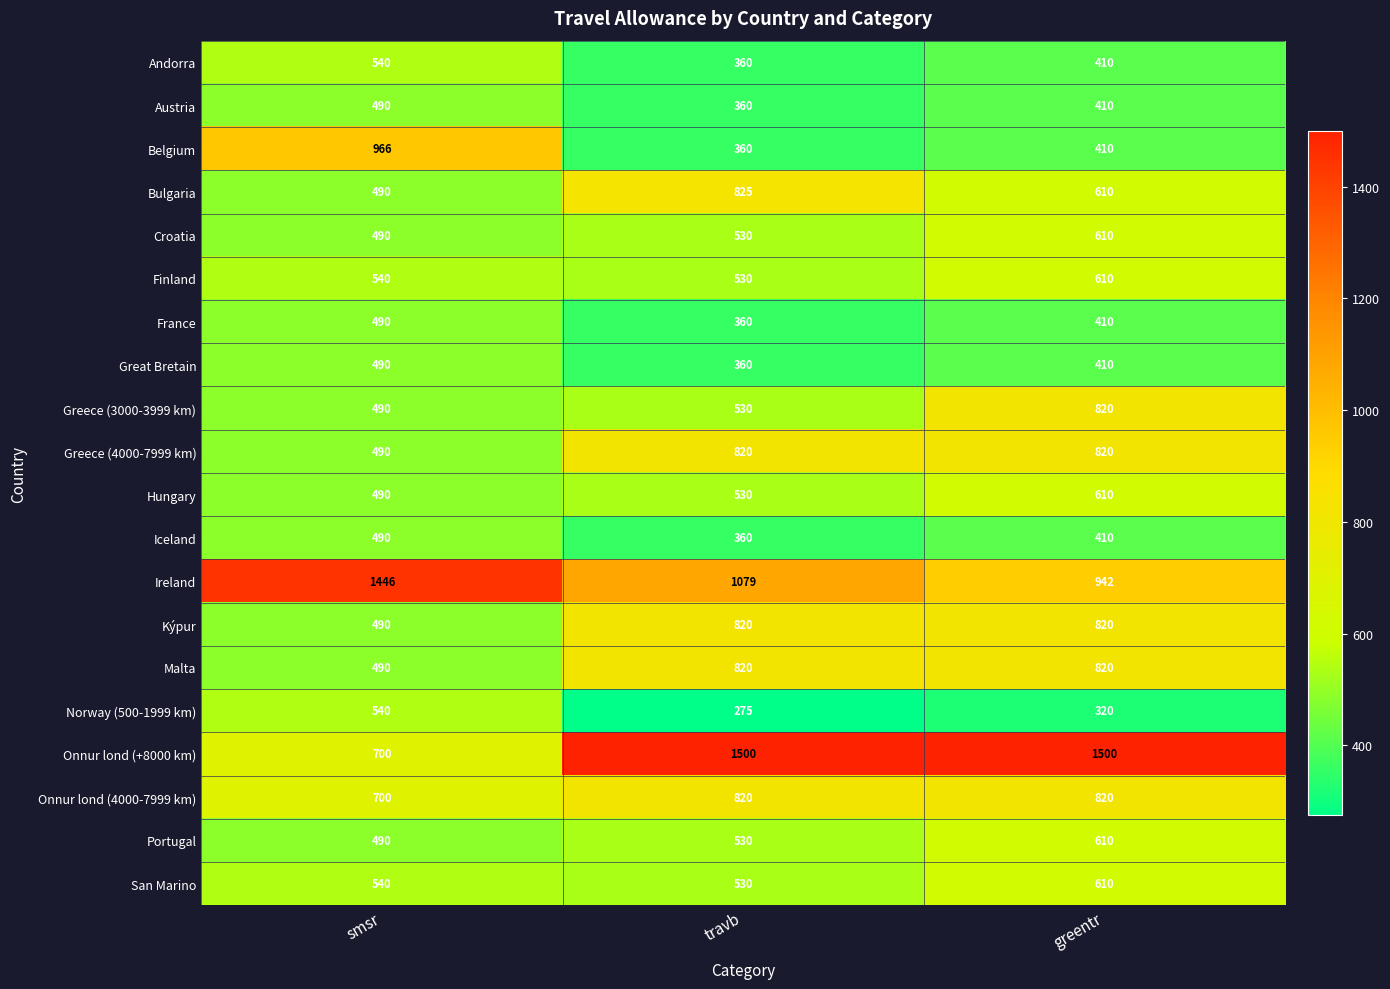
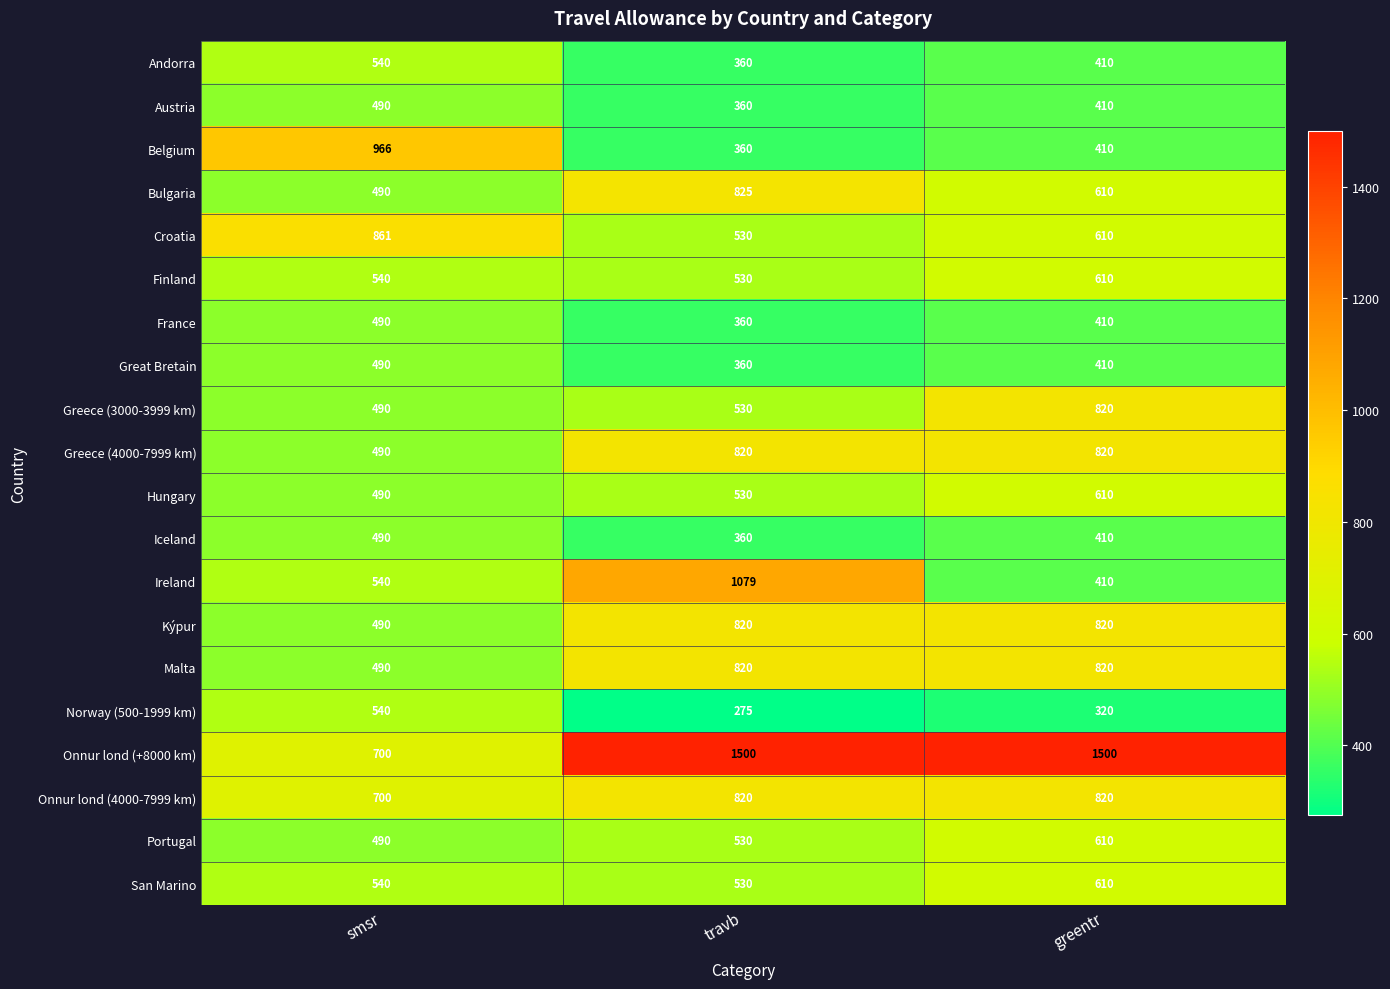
  {
    "Andorra": {
      "smsr": 540,
      "travb": 360,
      "greentr": 410
    },
    "Austria": {
      "smsr": 490,
      "travb": 360,
      "greentr": 410
    },
    "Belgium": {
      "smsr": 966,
      "travb": 360,
      "greentr": 410
    },
    "Bulgaria": {
      "smsr": 490,
      "travb": 825,
      "greentr": 610
    },
    "Croatia": {
-     "smsr": 490,
+     "smsr": 861,
      "travb": 530,
      "greentr": 610
    },
    "Finland": {
      "smsr": 540,
      "travb": 530,
      "greentr": 610
    },
    "France": {
      "smsr": 490,
      "travb": 360,
      "greentr": 410
    },
    "Great Bretain": {
      "smsr": 490,
      "travb": 360,
      "greentr": 410
    },
    "Greece (3000-3999 km)": {
      "smsr": 490,
      "travb": 530,
      "greentr": 820
    },
    "Greece (4000-7999 km)": {
      "smsr": 490,
      "travb": 820,
      "greentr": 820
    },
    "Hungary": {
      "smsr": 490,
      "travb": 530,
      "greentr": 610
    },
    "Iceland": {
      "smsr": 490,
      "travb": 360,
      "greentr": 410
    },
    "Ireland": {
-     "smsr": 1446,
+     "smsr": 540,
      "travb": 1079,
-     "greentr": 942
+     "greentr": 410
    },
    "Kýpur": {
      "smsr": 490,
      "travb": 820,
      "greentr": 820
    },
    "Malta": {
      "smsr": 490,
      "travb": 820,
      "greentr": 820
    },
    "Norway (500-1999 km)": {
      "smsr": 540,
      "travb": 275,
      "greentr": 320
    },
    "Onnur lond (+8000 km)": {
      "smsr": 700,
      "travb": 1500,
      "greentr": 1500
    },
    "Onnur lond (4000-7999 km)": {
      "smsr": 700,
      "travb": 820,
      "greentr": 820
    },
    "Portugal": {
      "smsr": 490,
      "travb": 530,
      "greentr": 610
    },
    "San Marino": {
      "smsr": 540,
      "travb": 530,
      "greentr": 610
    }
  }
